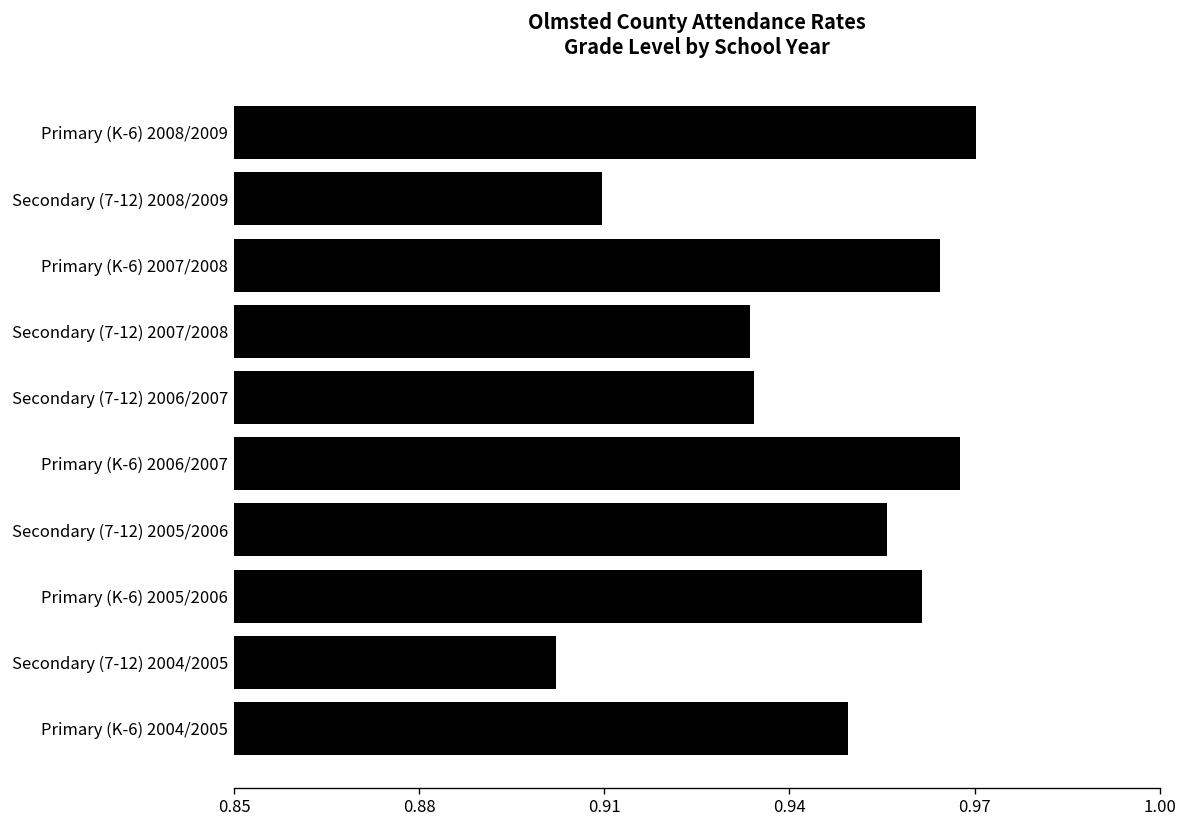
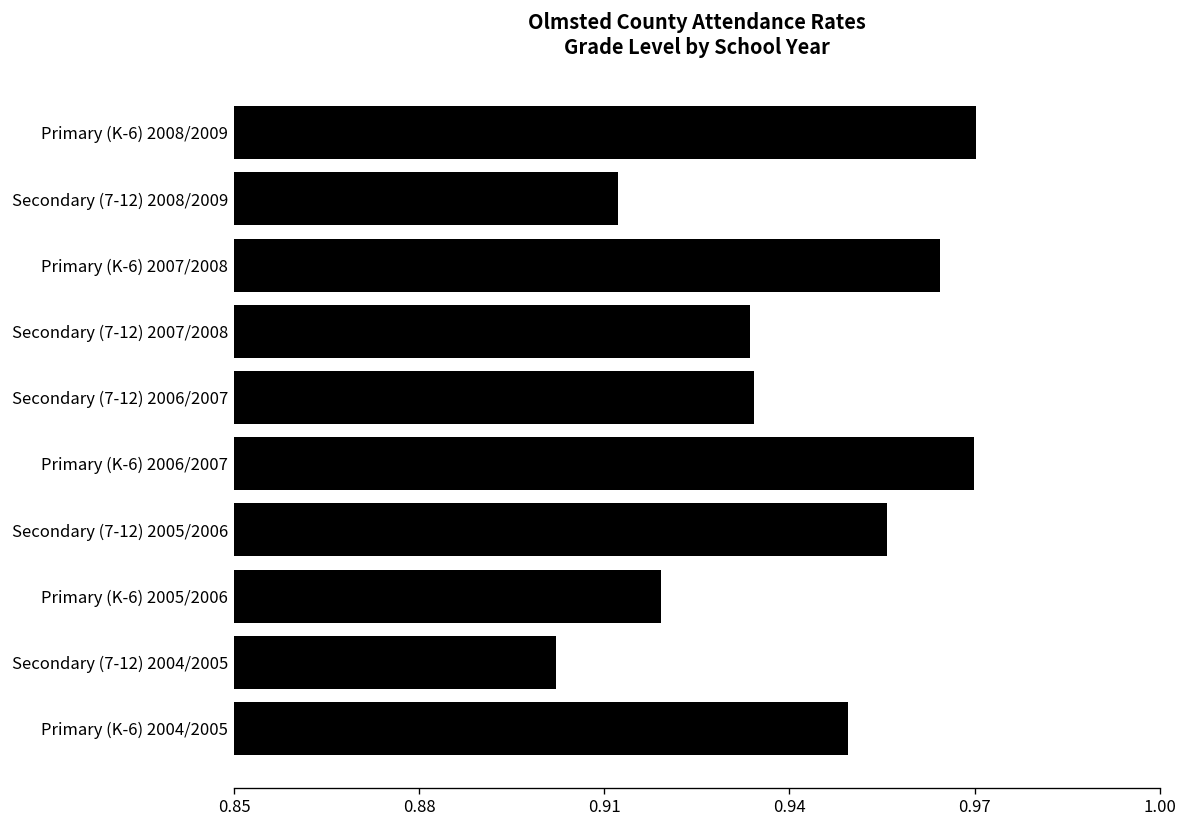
  {
    "Primary (K-6) 2008/2009": 0.970,
-   "Secondary (7-12) 2008/2009": 0.910,
+   "Secondary (7-12) 2008/2009": 0.912,
    "Primary (K-6) 2007/2008": 0.964,
    "Secondary (7-12) 2007/2008": 0.934,
    "Secondary (7-12) 2006/2007": 0.934,
-   "Primary (K-6) 2006/2007": 0.968,
+   "Primary (K-6) 2006/2007": 0.970,
    "Secondary (7-12) 2005/2006": 0.956,
-   "Primary (K-6) 2005/2006": 0.962,
+   "Primary (K-6) 2005/2006": 0.919,
    "Secondary (7-12) 2004/2005": 0.902,
    "Primary (K-6) 2004/2005": 0.949
  }
